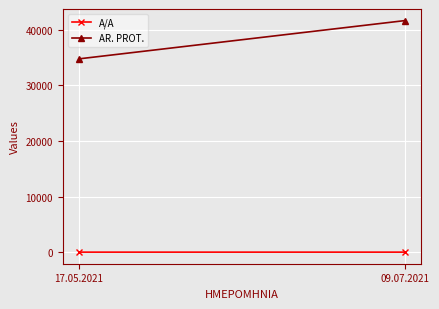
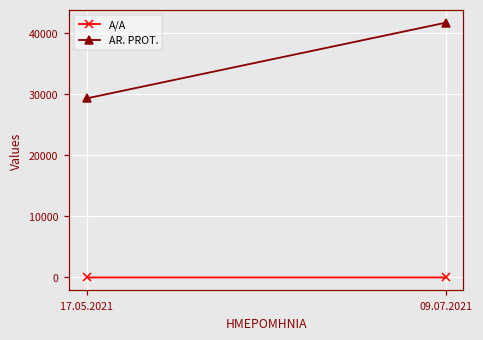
  {
    "A/A": {
      "17.05.2021": 0,
      "09.07.2021": 0
    },
    "AR. PROT.": {
-     "17.05.2021": 35000,
+     "17.05.2021": 29000,
      "09.07.2021": 42000
    }
  }
